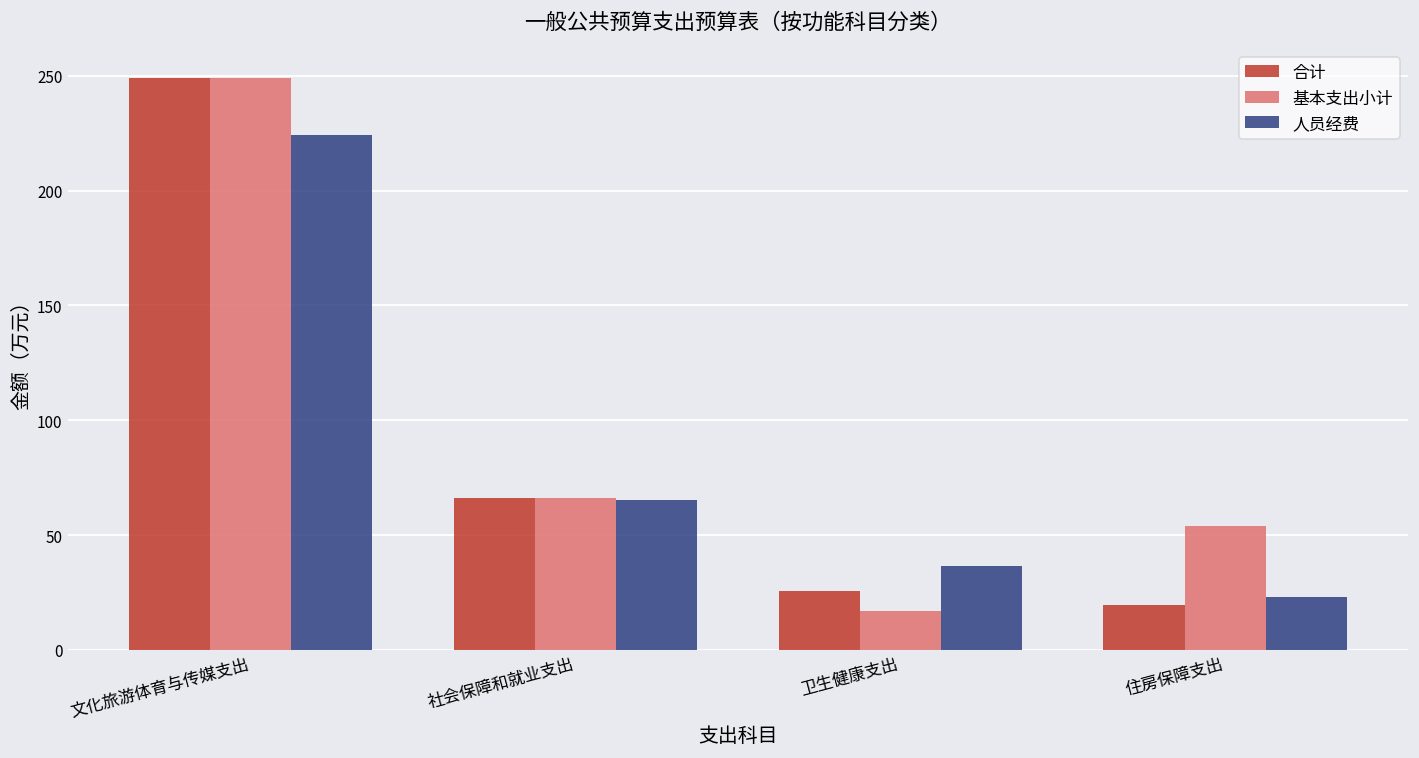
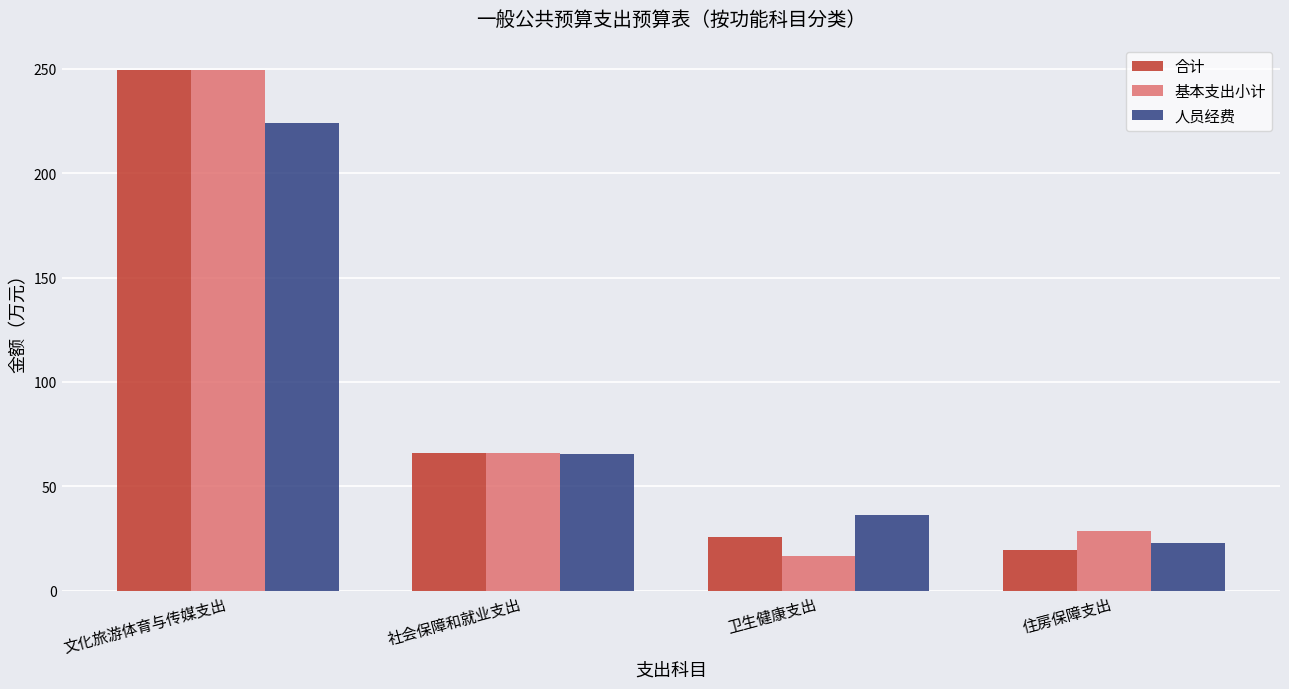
  {
    "合计": {
      "文化旅游体育与传媒支出": 249,
      "社会保障和就业支出": 66,
      "卫生健康支出": 26,
      "住房保障支出": 19
    },
    "基本支出小计": {
      "文化旅游体育与传媒支出": 249,
      "社会保障和就业支出": 66,
      "卫生健康支出": 17,
-     "住房保障支出": 54
+     "住房保障支出": 28
    },
    "人员经费": {
      "文化旅游体育与传媒支出": 224,
      "社会保障和就业支出": 65,
      "卫生健康支出": 36,
      "住房保障支出": 23
    }
  }
